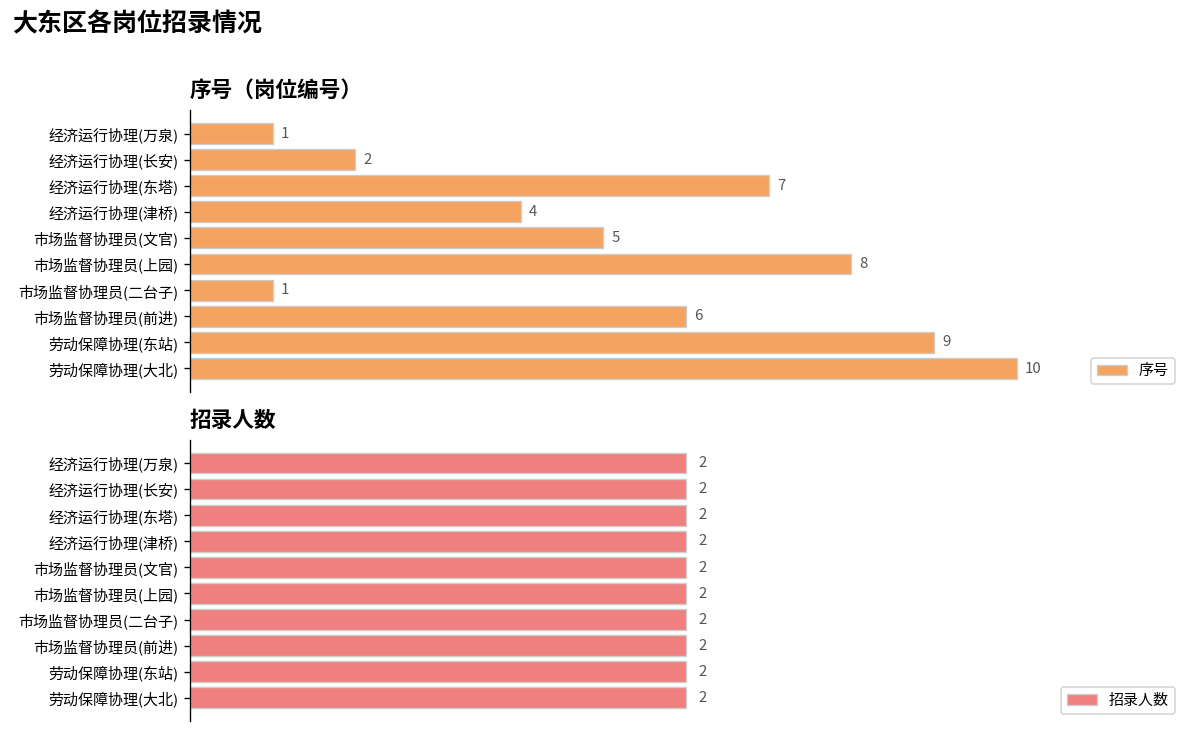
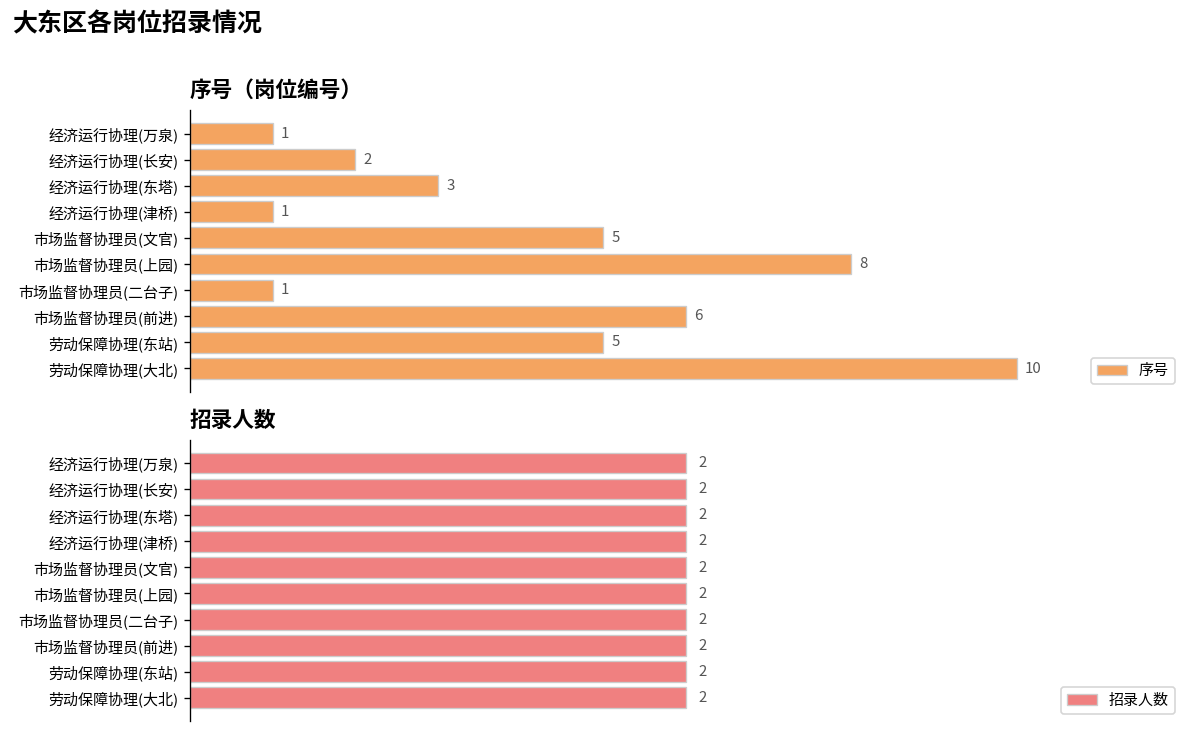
  {
    "序号（岗位编号）": {
      "经济运行协理(万泉)": 1,
      "经济运行协理(长安)": 2,
-     "经济运行协理(东塔)": 7,
-     "经济运行协理(津桥)": 4,
+     "经济运行协理(东塔)": 3,
+     "经济运行协理(津桥)": 1,
      "市场监督协理员(文官)": 5,
      "市场监督协理员(上园)": 8,
      "市场监督协理员(二台子)": 1,
      "市场监督协理员(前进)": 6,
-     "劳动保障协理(东站)": 9,
+     "劳动保障协理(东站)": 5,
      "劳动保障协理(大北)": 10
    },
    "招录人数": {
      "经济运行协理(万泉)": 2,
      "经济运行协理(长安)": 2,
      "经济运行协理(东塔)": 2,
      "经济运行协理(津桥)": 2,
      "市场监督协理员(文官)": 2,
      "市场监督协理员(上园)": 2,
      "市场监督协理员(二台子)": 2,
      "市场监督协理员(前进)": 2,
      "劳动保障协理(东站)": 2,
      "劳动保障协理(大北)": 2
    }
  }
